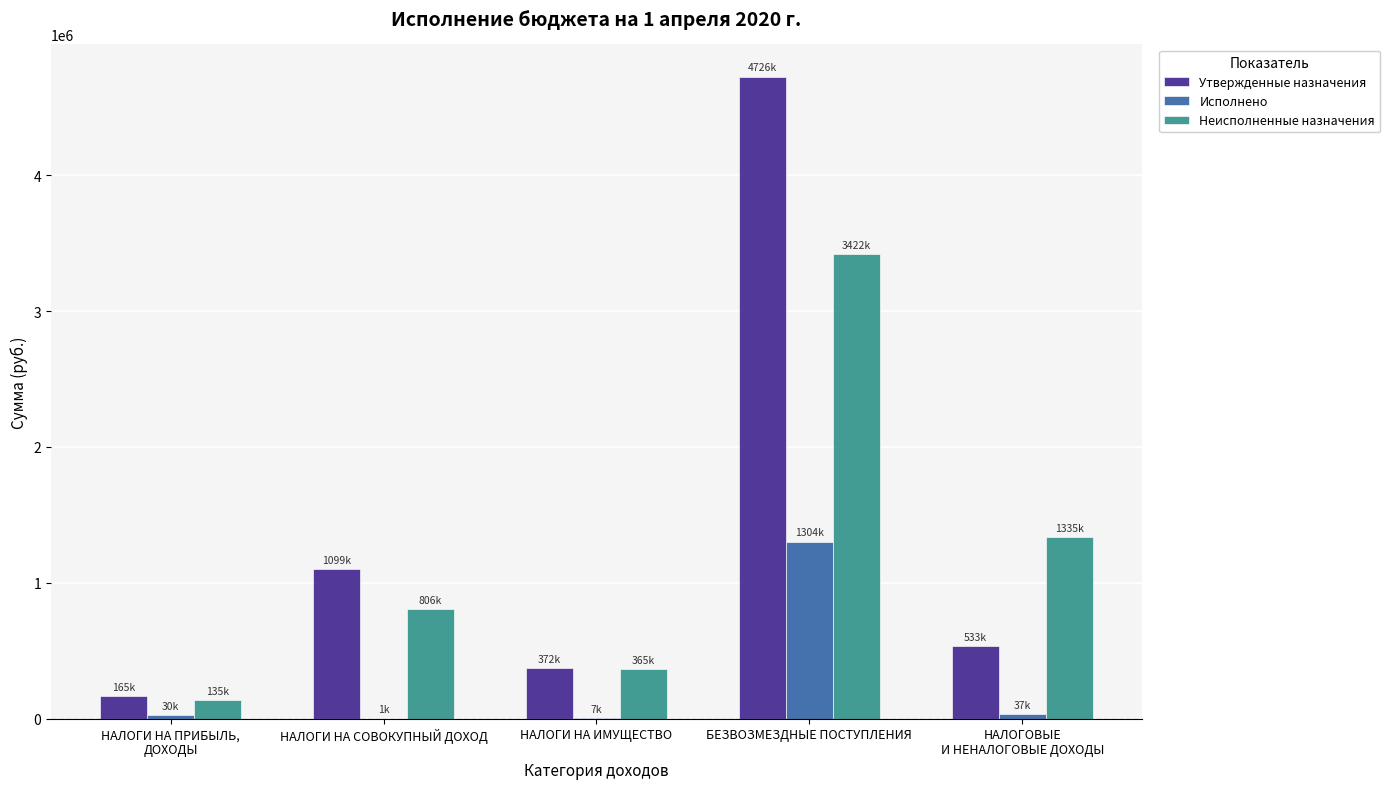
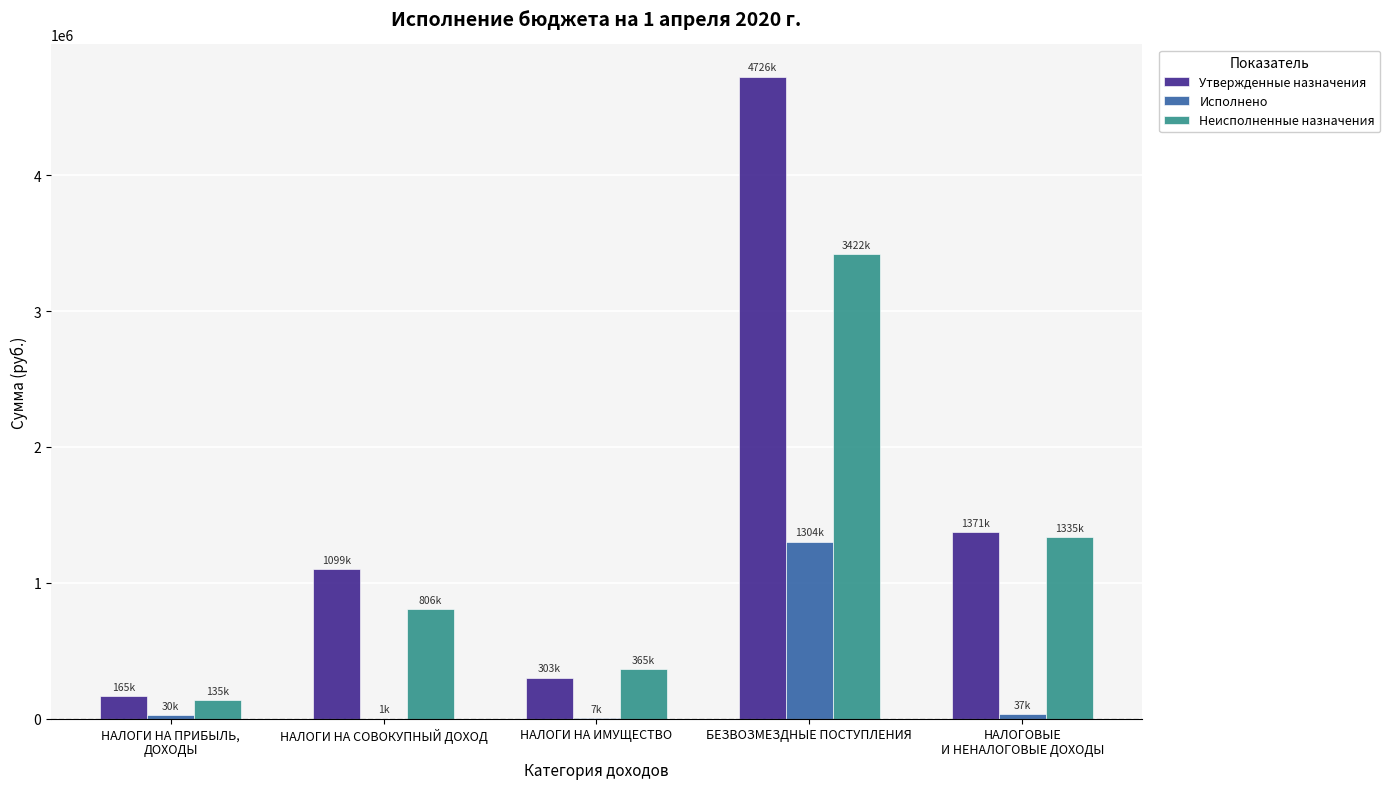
  {
    "Утвержденные назначения": {
      "НАЛОГИ НА ПРИБЫЛЬ, ДОХОДЫ": "165k",
      "НАЛОГИ НА СОВОКУПНЫЙ ДОХОД": "1099k",
-     "НАЛОГИ НА ИМУЩЕСТВО": "372k",
+     "НАЛОГИ НА ИМУЩЕСТВО": "303k",
      "БЕЗВОЗМЕЗДНЫЕ ПОСТУПЛЕНИЯ": "4726k",
-     "НАЛОГОВЫЕ И НЕНАЛОГОВЫЕ ДОХОДЫ": "533k"
+     "НАЛОГОВЫЕ И НЕНАЛОГОВЫЕ ДОХОДЫ": "1371k"
    }
  }
